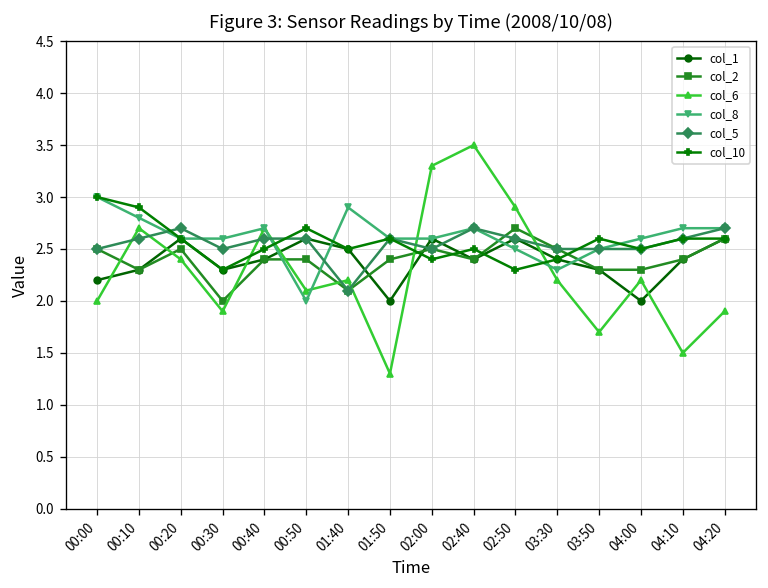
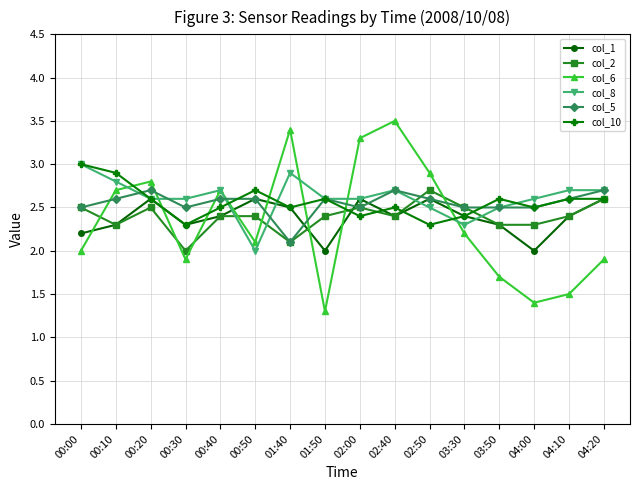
  {
    "col_6": {
      "00:00": 2.0,
      "00:10": 2.7,
-     "00:20": 2.4,
+     "00:20": 2.8,
      "00:30": 1.9,
      "00:50": 2.1,
-     "01:40": 2.2,
+     "01:40": 3.4,
      "01:50": 1.3,
      "02:00": 3.3,
      "02:40": 3.5,
      "02:50": 2.9,
      "03:30": 2.2,
      "03:50": 1.7,
-     "04:00": 2.2,
+     "04:00": 1.4,
      "04:10": 1.5,
      "04:20": 1.9
    }
  }
